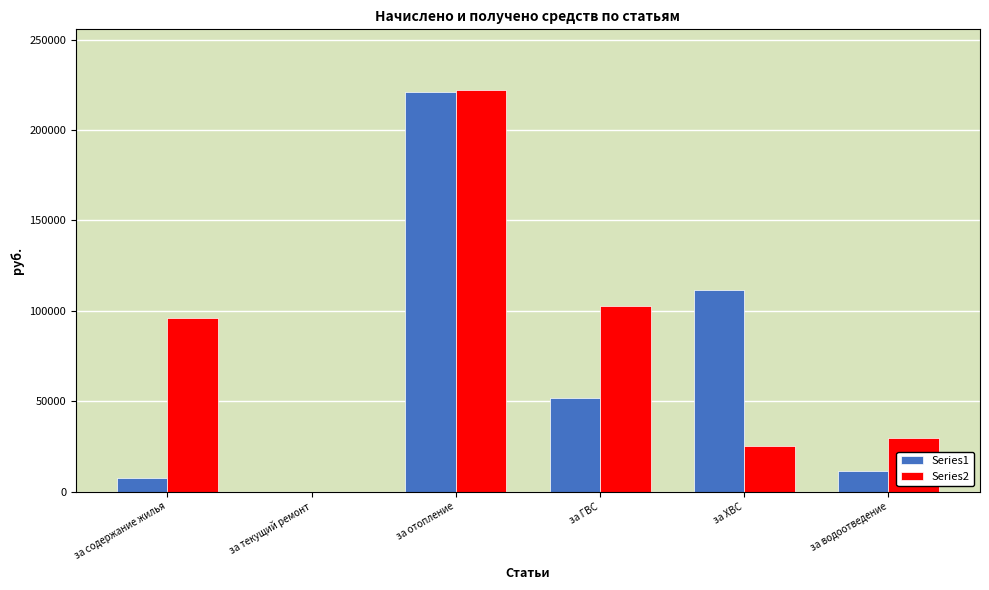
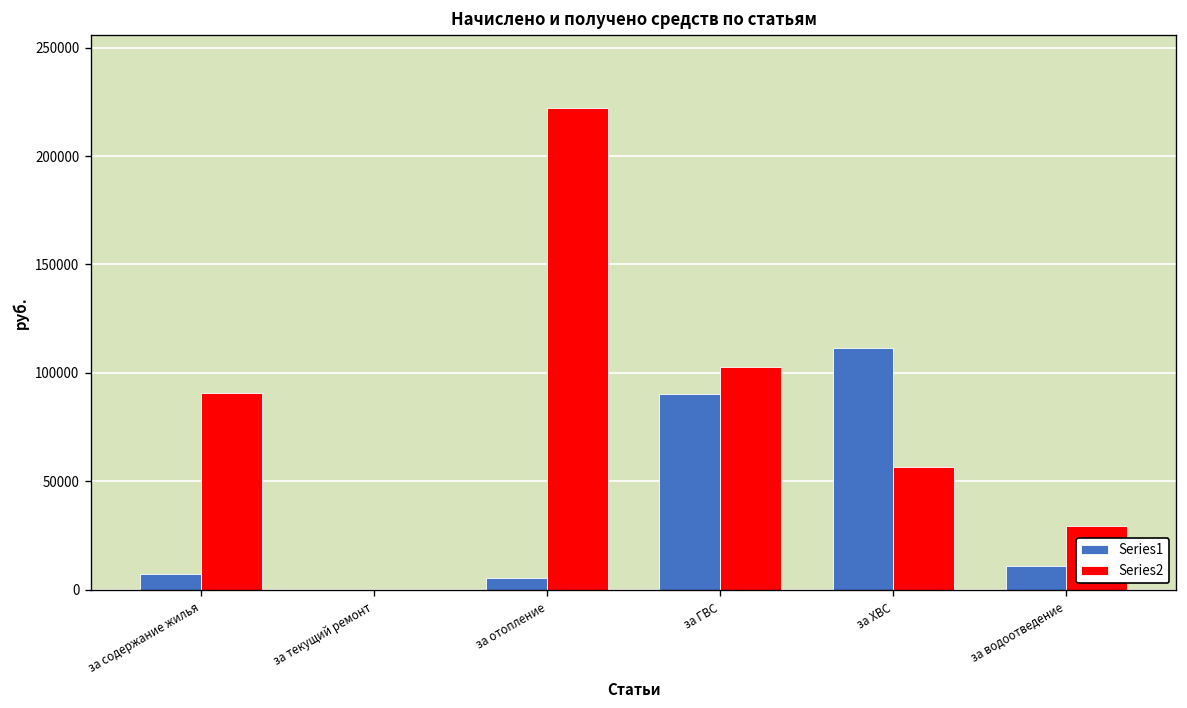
  {
    "Series1": {
      "за содержание жилья": 7000,
      "за текущий ремонт": 0,
-     "за отопление": 221000,
-     "за ГВС": 52000,
+     "за отопление": 5000,
+     "за ГВС": 90000,
      "за ХВС": 112000,
      "за водоотведение": 11000
    },
    "Series2": {
-     "за содержание жилья": 96000,
+     "за содержание жилья": 91000,
      "за текущий ремонт": 0,
      "за отопление": 222000,
      "за ГВС": 103000,
-     "за ХВС": 25000,
+     "за ХВС": 57000,
      "за водоотведение": 30000
    }
  }
